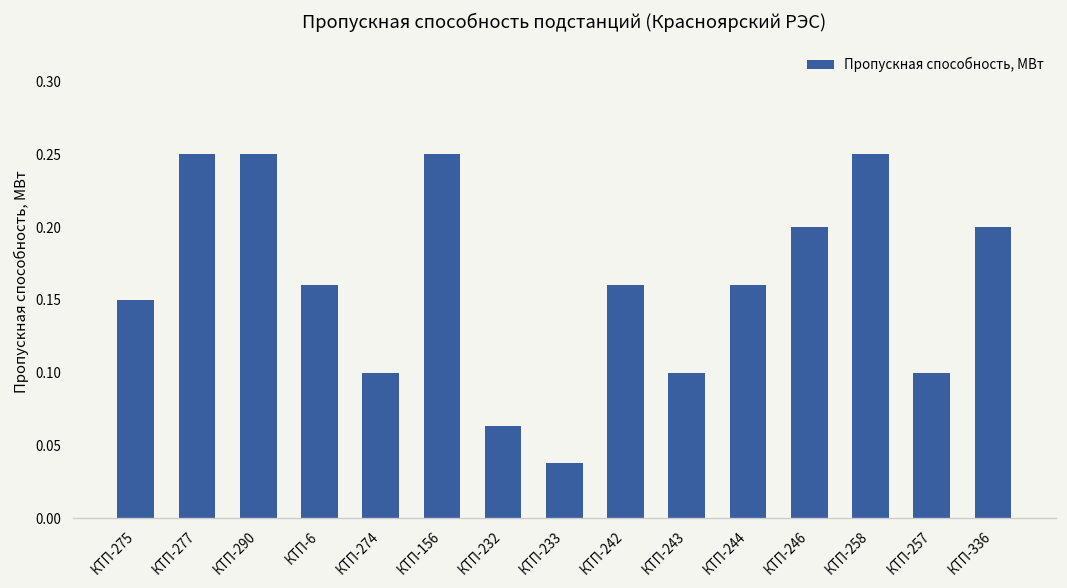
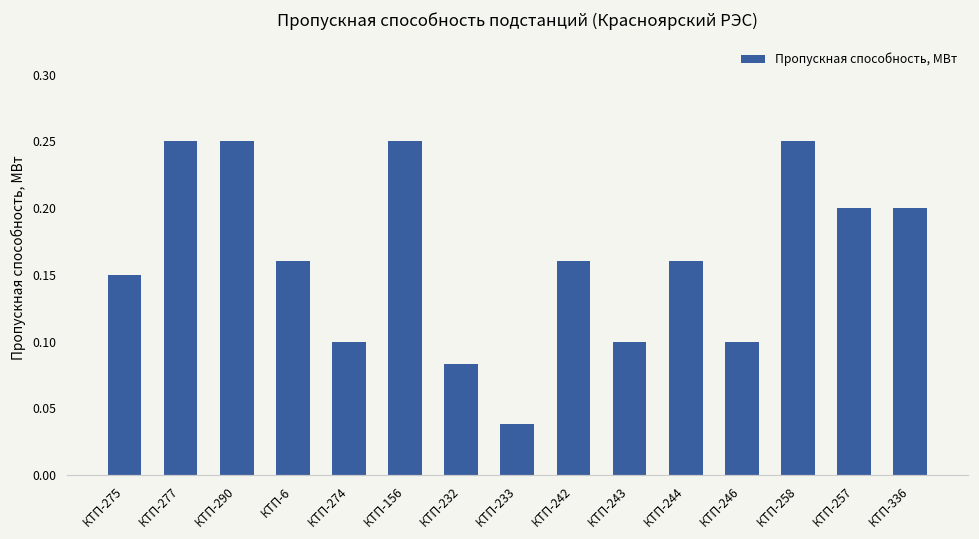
  {
    "КТП-275": 0.150,
    "КТП-277": 0.250,
    "КТП-290": 0.250,
    "КТП-6": 0.160,
    "КТП-274": 0.100,
    "КТП-156": 0.250,
-   "КТП-232": 0.063,
+   "КТП-232": 0.083,
    "КТП-233": 0.038,
    "КТП-242": 0.160,
    "КТП-243": 0.100,
    "КТП-244": 0.160,
-   "КТП-246": 0.2,
+   "КТП-246": 0.1,
    "КТП-258": 0.250,
-   "КТП-257": 0.1,
+   "КТП-257": 0.2,
    "КТП-336": 0.200
  }
